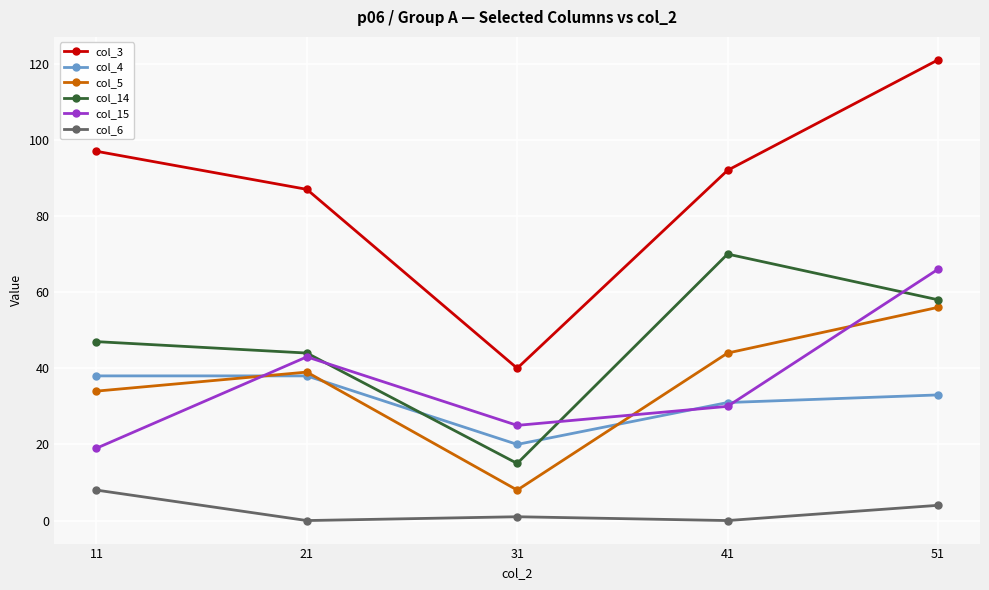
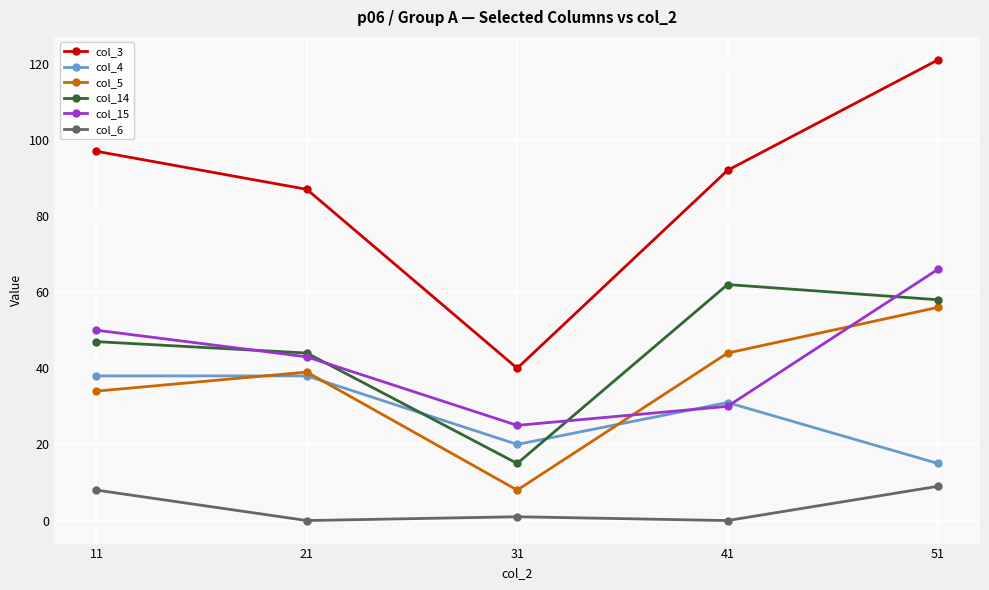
  {
    "col_3": {
      "11": 97,
      "21": 87,
      "31": 40,
      "41": 92,
      "51": 121
    },
    "col_4": {
      "11": 38,
      "21": 38,
      "31": 20,
      "41": 31,
-     "51": 33
+     "51": 15
    },
    "col_5": {
      "11": 34,
      "21": 39,
      "31": 8,
      "41": 44,
      "51": 56
    },
    "col_14": {
      "11": 47,
      "21": 44,
      "31": 15,
-     "41": 70,
+     "41": 62,
      "51": 58
    },
    "col_15": {
-     "11": 19,
+     "11": 50,
      "21": 43,
      "31": 25,
      "41": 30,
      "51": 66
    },
    "col_6": {
      "11": 8,
      "21": 0,
      "31": 1,
      "41": 0,
-     "51": 4
+     "51": 9
    }
  }
